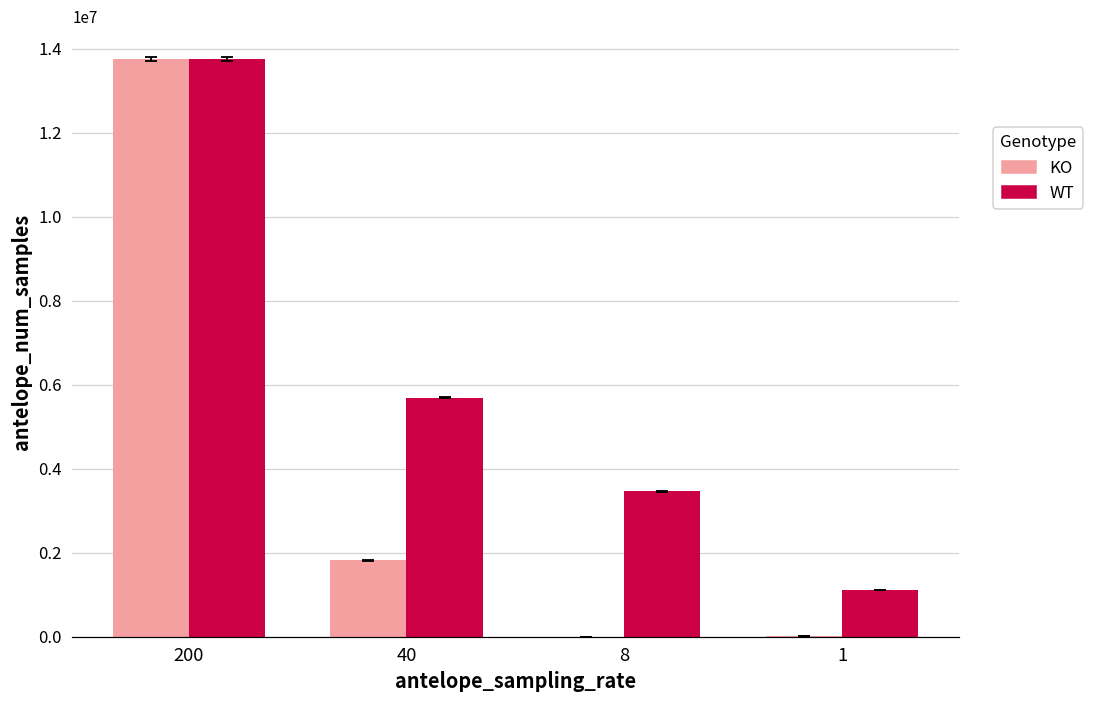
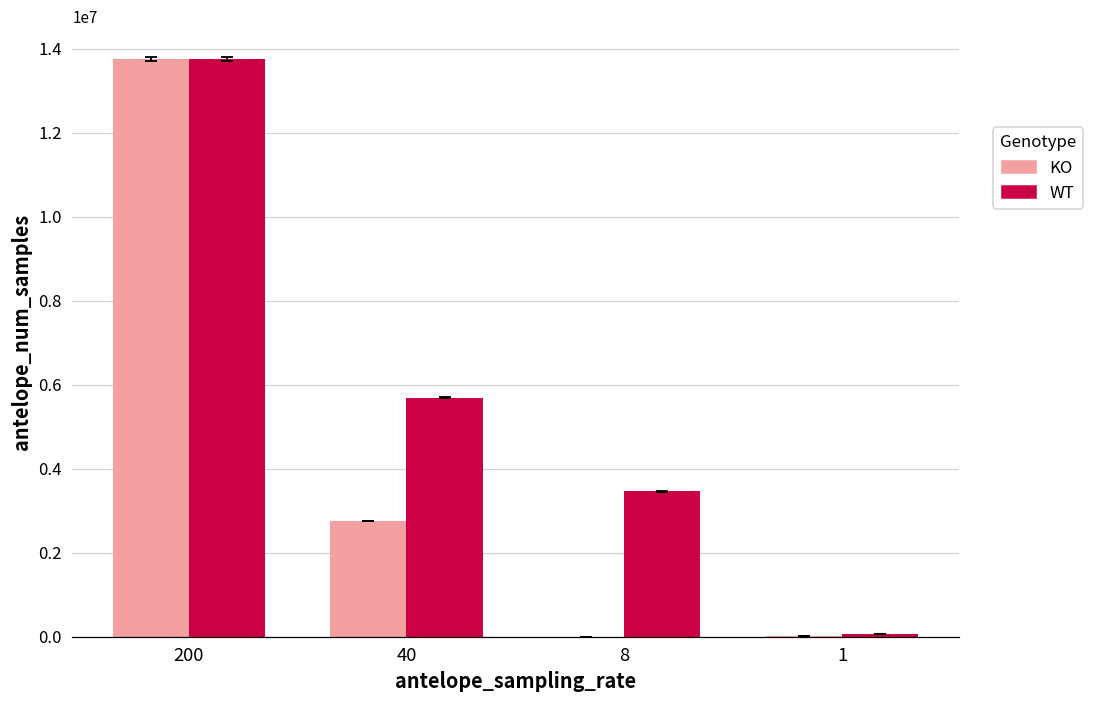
  {
    "KO": {
      "200": 13800000,
-     "40": 1800000
+     "40": 2800000
    },
    "WT": {
      "200": 13800000,
      "40": 5700000,
      "8": 3500000,
-     "1": 1100000
+     "1": 100000
    }
  }
